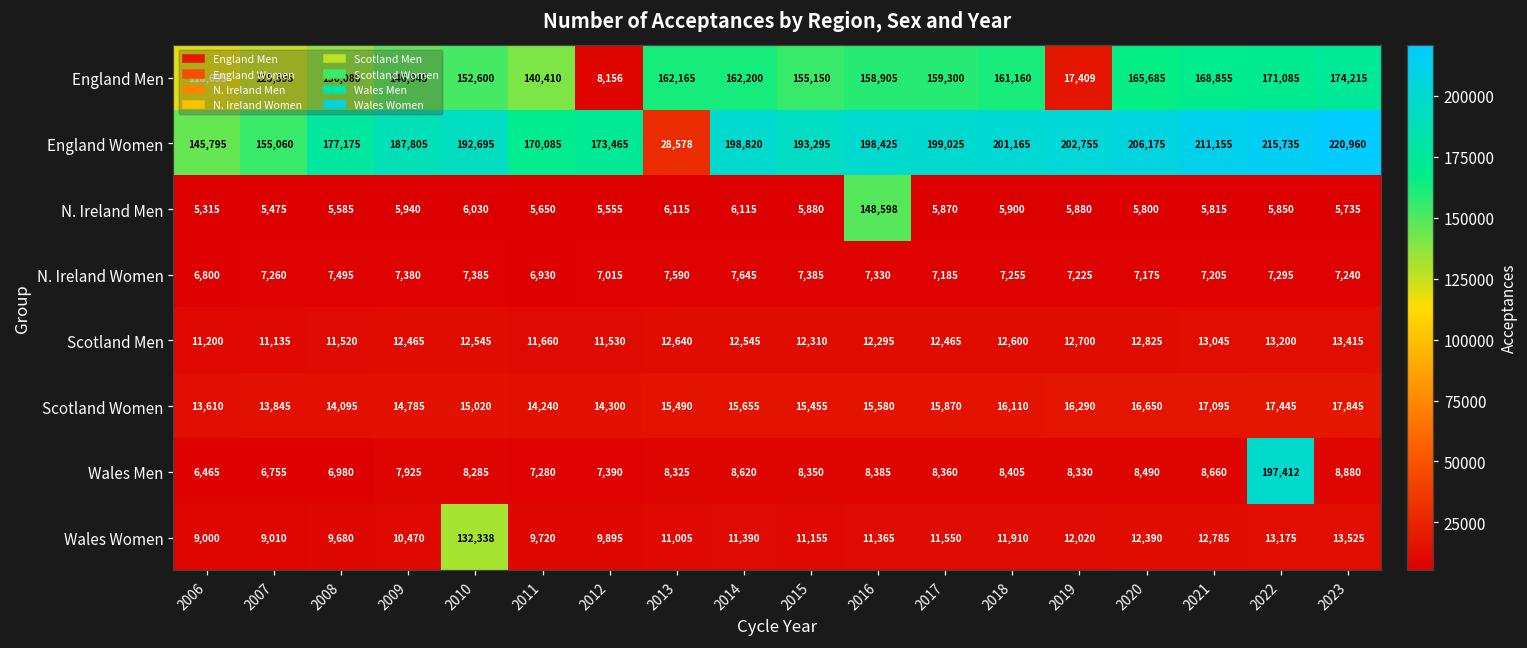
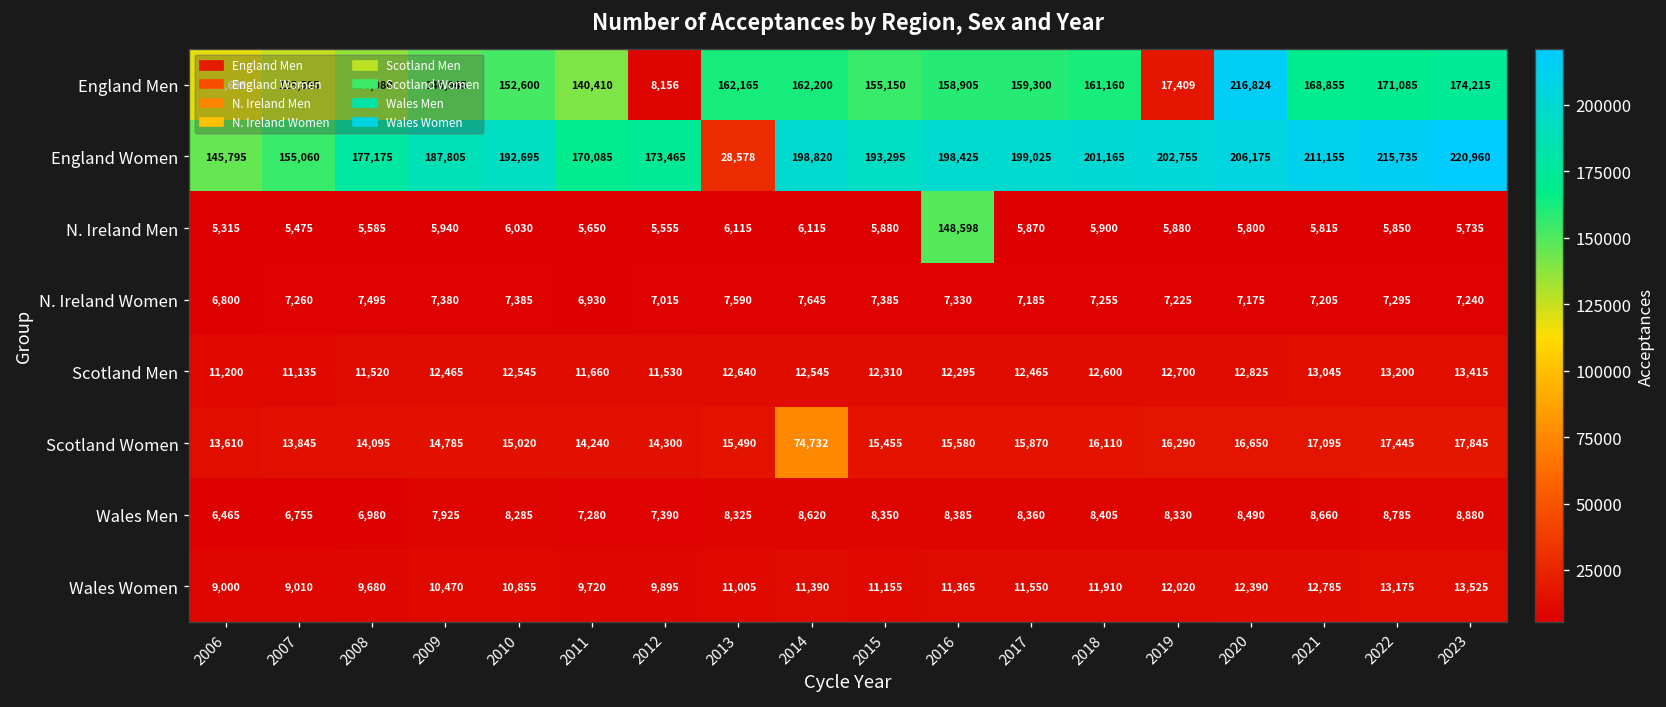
  {
    "England Men": {
      "2010": "152,600",
      "2011": "140,410",
      "2012": "8,156",
      "2013": "162,165",
      "2014": "162,200",
      "2015": "155,150",
      "2016": "158,905",
      "2017": "159,300",
      "2018": "161,160",
      "2019": "17,409",
-     "2020": "165,685",
+     "2020": "216,824",
      "2021": "168,855",
      "2022": "171,085",
      "2023": "174,215"
    },
    "England Women": {
      "2006": "145,795",
      "2007": "155,060",
      "2008": "177,175",
      "2009": "187,805",
      "2010": "192,695",
      "2011": "170,085",
      "2012": "173,465",
      "2013": "28,578",
      "2014": "198,820",
      "2015": "193,295",
      "2016": "198,425",
      "2017": "199,025",
      "2018": "201,165",
      "2019": "202,755",
      "2020": "206,175",
      "2021": "211,155",
      "2022": "215,735",
      "2023": "220,960"
    },
    "N. Ireland Men": {
      "2006": "5,315",
      "2007": "5,475",
      "2008": "5,585",
      "2009": "5,940",
      "2010": "6,030",
      "2011": "5,650",
      "2012": "5,555",
      "2013": "6,115",
      "2014": "6,115",
      "2015": "5,880",
      "2016": "148,598",
      "2017": "5,870",
      "2018": "5,900",
      "2019": "5,880",
      "2020": "5,800",
      "2021": "5,815",
      "2022": "5,850",
      "2023": "5,735"
    },
    "N. Ireland Women": {
      "2006": "6,800",
      "2007": "7,260",
      "2008": "7,495",
      "2009": "7,380",
      "2010": "7,385",
      "2011": "6,930",
      "2012": "7,015",
      "2013": "7,590",
      "2014": "7,645",
      "2015": "7,385",
      "2016": "7,330",
      "2017": "7,185",
      "2018": "7,255",
      "2019": "7,225",
      "2020": "7,175",
      "2021": "7,205",
      "2022": "7,295",
      "2023": "7,240"
    },
    "Scotland Men": {
      "2006": "11,200",
      "2007": "11,135",
      "2008": "11,520",
      "2009": "12,465",
      "2010": "12,545",
      "2011": "11,660",
      "2012": "11,530",
      "2013": "12,640",
      "2014": "12,545",
      "2015": "12,310",
      "2016": "12,295",
      "2017": "12,465",
      "2018": "12,600",
      "2019": "12,700",
      "2020": "12,825",
      "2021": "13,045",
      "2022": "13,200",
      "2023": "13,415"
    },
    "Scotland Women": {
      "2006": "13,610",
      "2007": "13,845",
      "2008": "14,095",
      "2009": "14,785",
      "2010": "15,020",
      "2011": "14,240",
      "2012": "14,300",
      "2013": "15,490",
-     "2014": "15,655",
+     "2014": "74,732",
      "2015": "15,455",
      "2016": "15,580",
      "2017": "15,870",
      "2018": "16,110",
      "2019": "16,290",
      "2020": "16,650",
      "2021": "17,095",
      "2022": "17,445",
      "2023": "17,845"
    },
    "Wales Men": {
      "2006": "6,465",
      "2007": "6,755",
      "2008": "6,980",
      "2009": "7,925",
      "2010": "8,285",
      "2011": "7,280",
      "2012": "7,390",
      "2013": "8,325",
      "2014": "8,620",
      "2015": "8,350",
      "2016": "8,385",
      "2017": "8,360",
      "2018": "8,405",
      "2019": "8,330",
      "2020": "8,490",
      "2021": "8,660",
-     "2022": "197,412",
+     "2022": "8,785",
      "2023": "8,880"
    },
    "Wales Women": {
      "2006": "9,000",
      "2007": "9,010",
      "2008": "9,680",
      "2009": "10,470",
-     "2010": "132,338",
+     "2010": "10,855",
      "2011": "9,720",
      "2012": "9,895",
      "2013": "11,005",
      "2014": "11,390",
      "2015": "11,155",
      "2016": "11,365",
      "2017": "11,550",
      "2018": "11,910",
      "2019": "12,020",
      "2020": "12,390",
      "2021": "12,785",
      "2022": "13,175",
      "2023": "13,525"
    }
  }
